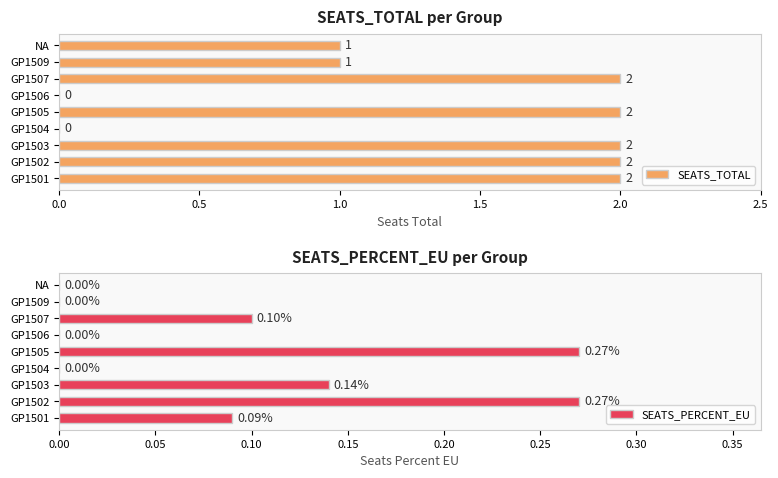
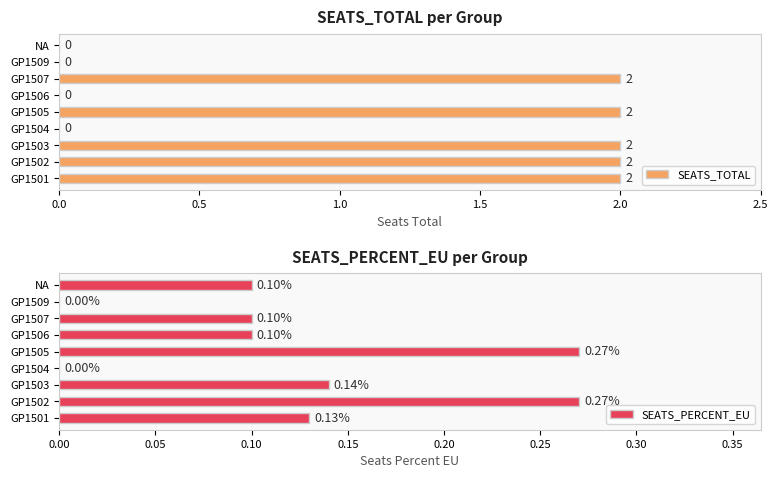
  {
    "SEATS_TOTAL per Group": {
-     "NA": "1",
-     "GP1509": "1",
+     "NA": "0",
+     "GP1509": "0",
      "GP1507": "2",
      "GP1506": "0",
      "GP1505": "2",
      "GP1504": "0",
      "GP1503": "2",
      "GP1502": "2",
      "GP1501": "2"
    },
    "SEATS_PERCENT_EU per Group": {
-     "NA": "0.00%",
+     "NA": "0.10%",
      "GP1509": "0.00%",
      "GP1507": "0.10%",
-     "GP1506": "0.00%",
+     "GP1506": "0.10%",
      "GP1505": "0.27%",
      "GP1504": "0.00%",
      "GP1503": "0.14%",
-     "GP1501": "0.09%"
+     "GP1501": "0.13%"
    }
  }
